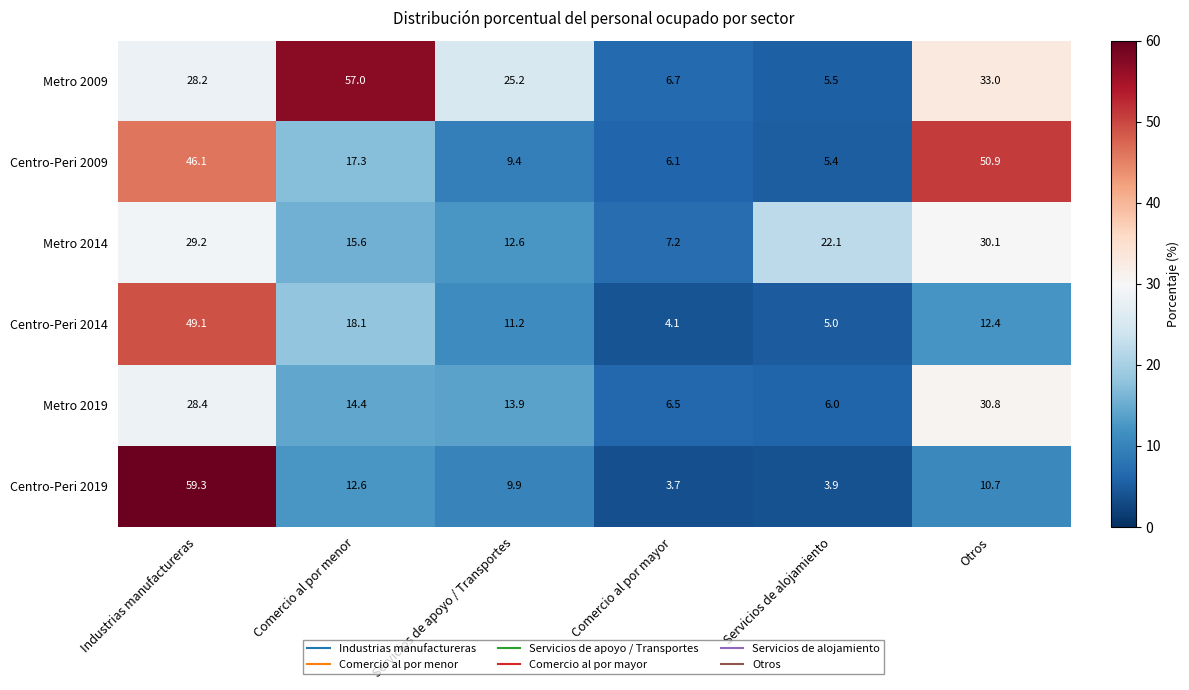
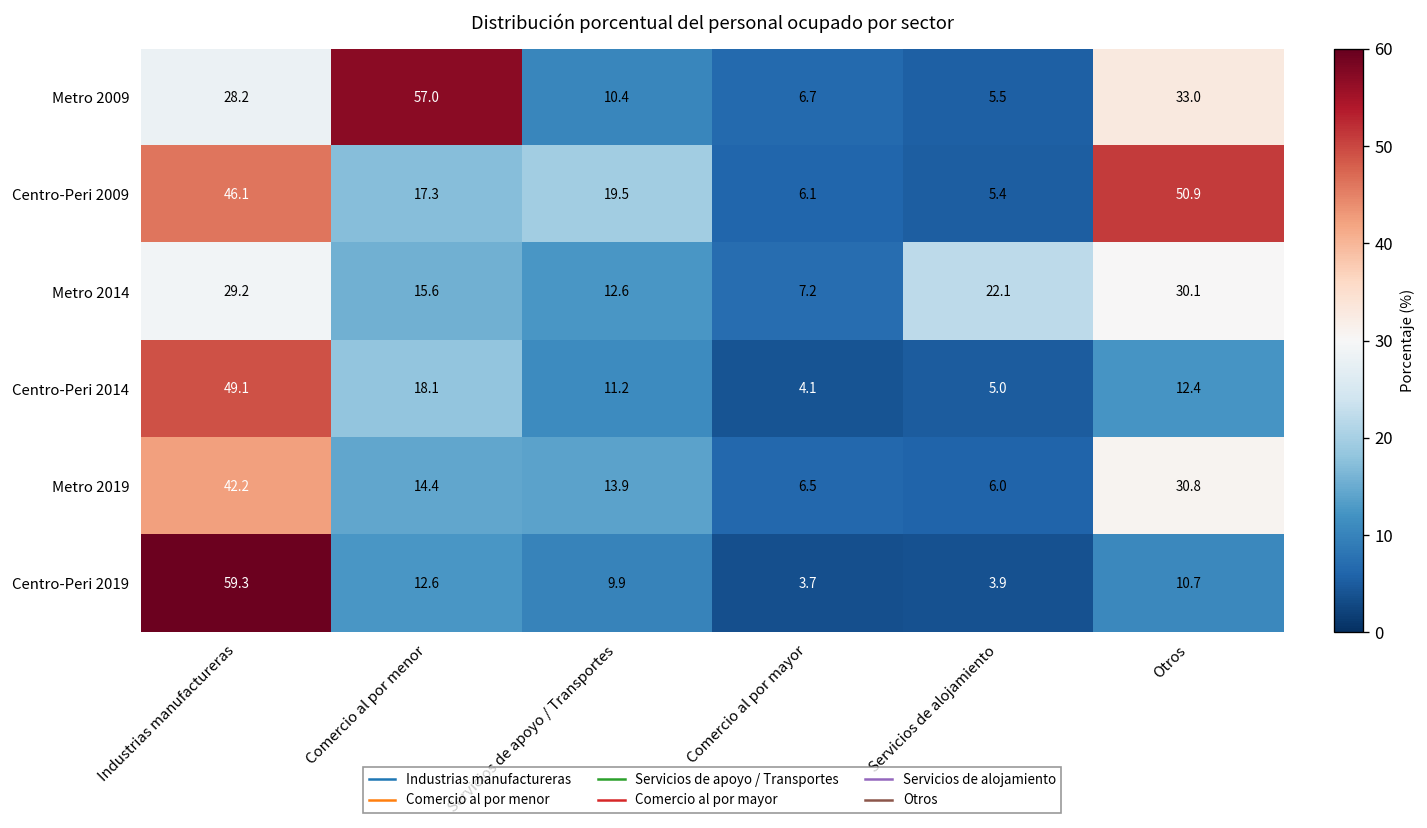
  {
    "Metro 2009": {
      "Industrias manufactureras": 28.2,
      "Comercio al por menor": 57.0,
-     "Servicios de apoyo / Transportes": 25.2,
+     "Servicios de apoyo / Transportes": 10.4,
      "Comercio al por mayor": 6.7,
      "Servicios de alojamiento": 5.5,
      "Otros": 33.0
    },
    "Centro-Peri 2009": {
      "Industrias manufactureras": 46.1,
      "Comercio al por menor": 17.3,
-     "Servicios de apoyo / Transportes": 9.4,
+     "Servicios de apoyo / Transportes": 19.5,
      "Comercio al por mayor": 6.1,
      "Servicios de alojamiento": 5.4,
      "Otros": 50.9
    },
    "Metro 2014": {
      "Industrias manufactureras": 29.2,
      "Comercio al por menor": 15.6,
      "Servicios de apoyo / Transportes": 12.6,
      "Comercio al por mayor": 7.2,
      "Servicios de alojamiento": 22.1,
      "Otros": 30.1
    },
    "Centro-Peri 2014": {
      "Industrias manufactureras": 49.1,
      "Comercio al por menor": 18.1,
      "Servicios de apoyo / Transportes": 11.2,
      "Comercio al por mayor": 4.1,
      "Servicios de alojamiento": 5.0,
      "Otros": 12.4
    },
    "Metro 2019": {
-     "Industrias manufactureras": 28.4,
+     "Industrias manufactureras": 42.2,
      "Comercio al por menor": 14.4,
      "Servicios de apoyo / Transportes": 13.9,
      "Comercio al por mayor": 6.5,
      "Servicios de alojamiento": 6.0,
      "Otros": 30.8
    },
    "Centro-Peri 2019": {
      "Industrias manufactureras": 59.3,
      "Comercio al por menor": 12.6,
      "Servicios de apoyo / Transportes": 9.9,
      "Comercio al por mayor": 3.7,
      "Servicios de alojamiento": 3.9,
      "Otros": 10.7
    }
  }
